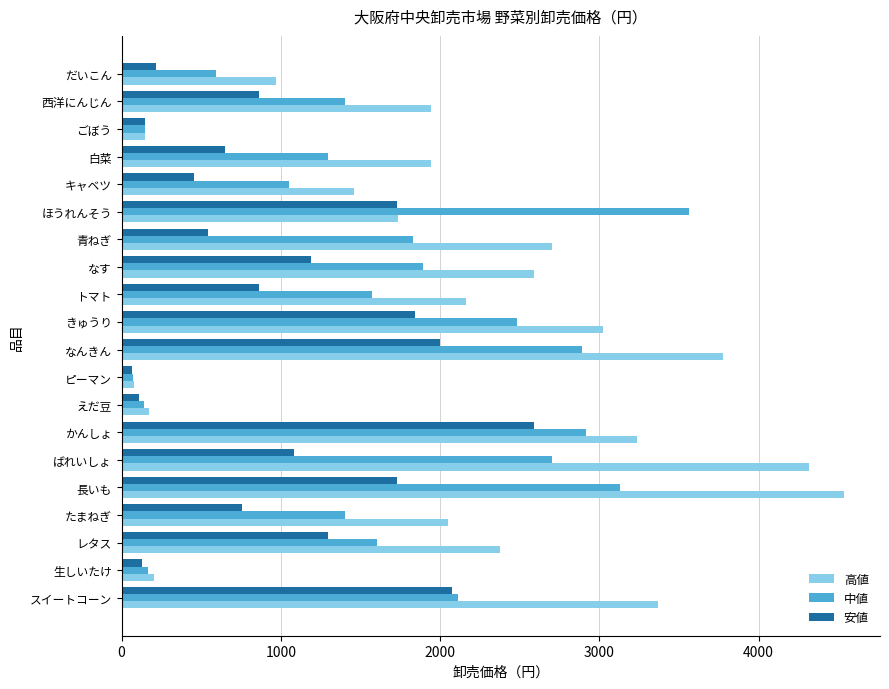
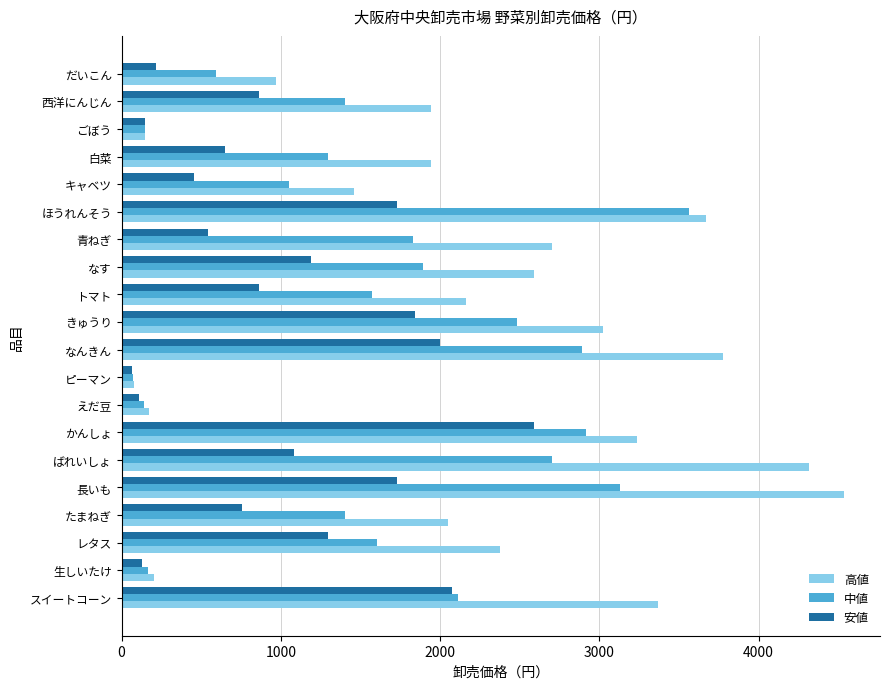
  {
    "高値": {
      "だいこん": 970,
      "西洋にんじん": 1940,
      "ごぼう": 150,
      "白菜": 1940,
      "キャベツ": 1460,
-     "ほうれんそう": 1730,
+     "ほうれんそう": 3670,
      "青ねぎ": 2700,
      "なす": 2590,
      "トマト": 2160,
      "きゅうり": 3020,
      "なんきん": 3780,
      "ピーマン": 80,
      "えだ豆": 170,
      "かんしょ": 3240,
      "ばれいしょ": 4320,
      "長いも": 4540,
      "たまねぎ": 2050,
      "レタス": 2380,
      "生しいたけ": 210,
      "スイートコーン": 3370
    },
    "中値": {
      "だいこん": 590,
      "西洋にんじん": 1400,
      "ごぼう": 150,
      "白菜": 1300,
      "キャベツ": 1050,
      "ほうれんそう": 3560,
      "青ねぎ": 1830,
      "なす": 1890,
      "トマト": 1570,
      "きゅうり": 2480,
      "なんきん": 2890,
      "ピーマン": 70,
      "えだ豆": 140,
      "かんしょ": 2920,
      "ばれいしょ": 2700,
      "長いも": 3130,
      "たまねぎ": 1400,
      "レタス": 1600,
      "生しいたけ": 170,
      "スイートコーン": 2110
    },
    "安値": {
      "だいこん": 220,
      "西洋にんじん": 860,
      "ごぼう": 150,
      "白菜": 650,
      "キャベツ": 460,
      "ほうれんそう": 1730,
      "青ねぎ": 540,
      "なす": 1190,
      "トマト": 860,
      "きゅうり": 1840,
      "なんきん": 2000,
      "ピーマン": 70,
      "えだ豆": 110,
      "かんしょ": 2590,
      "ばれいしょ": 1080,
      "長いも": 1730,
      "たまねぎ": 760,
      "レタス": 1300,
      "生しいたけ": 130,
      "スイートコーン": 2070
    }
  }
